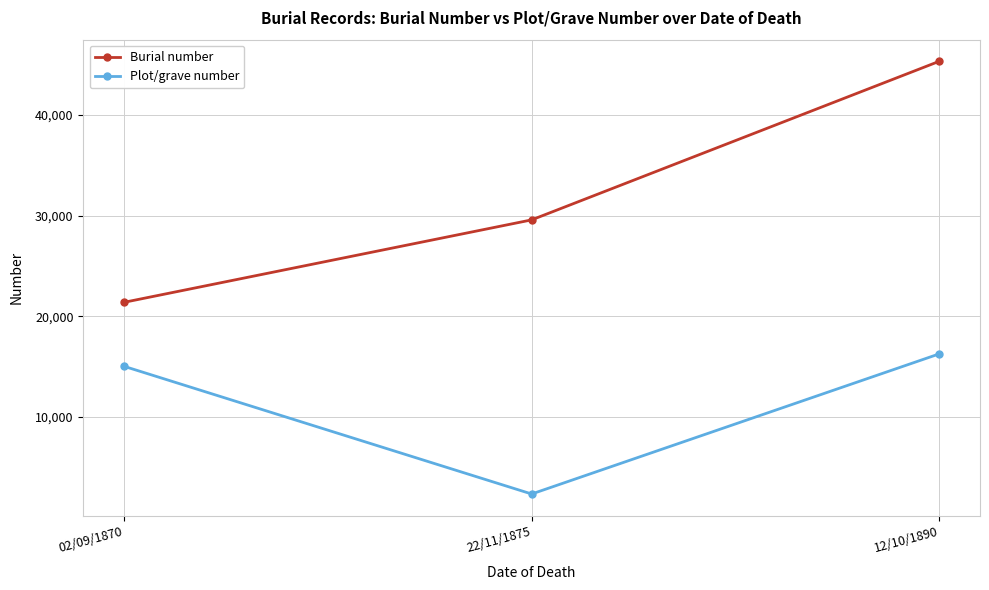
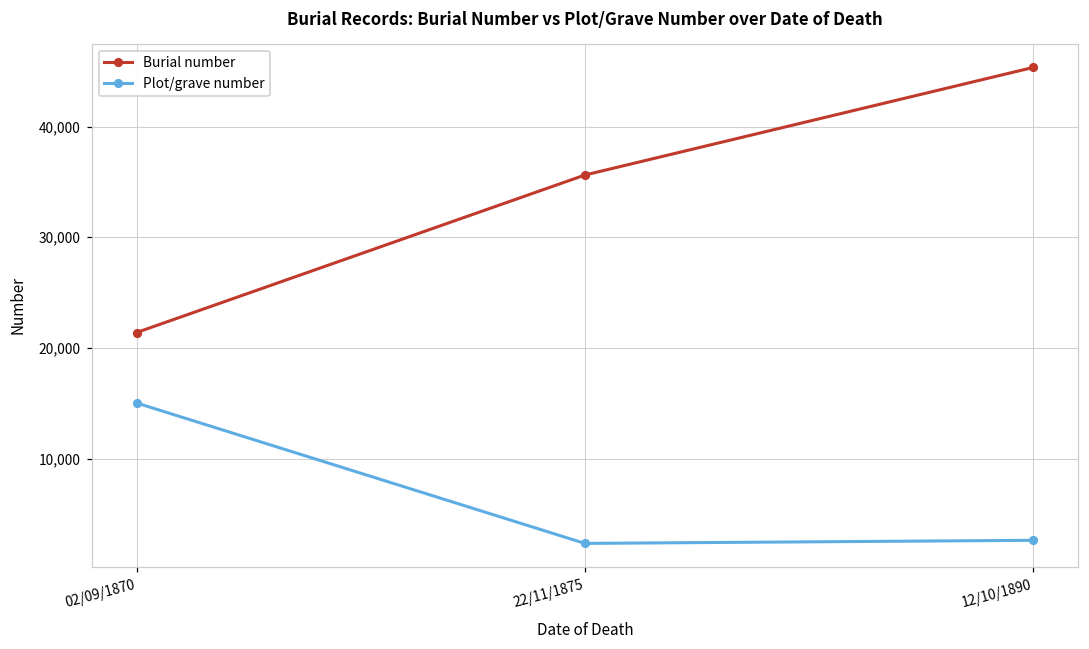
  {
    "Burial number": {
      "02/09/1870": "21,400",
-     "22/11/1875": "29,600",
+     "22/11/1875": "35,600",
      "12/10/1890": "45,300"
    },
    "Plot/grave number": {
      "02/09/1870": "15,000",
      "22/11/1875": "2,400",
-     "12/10/1890": "16,300"
+     "12/10/1890": "2,600"
    }
  }
